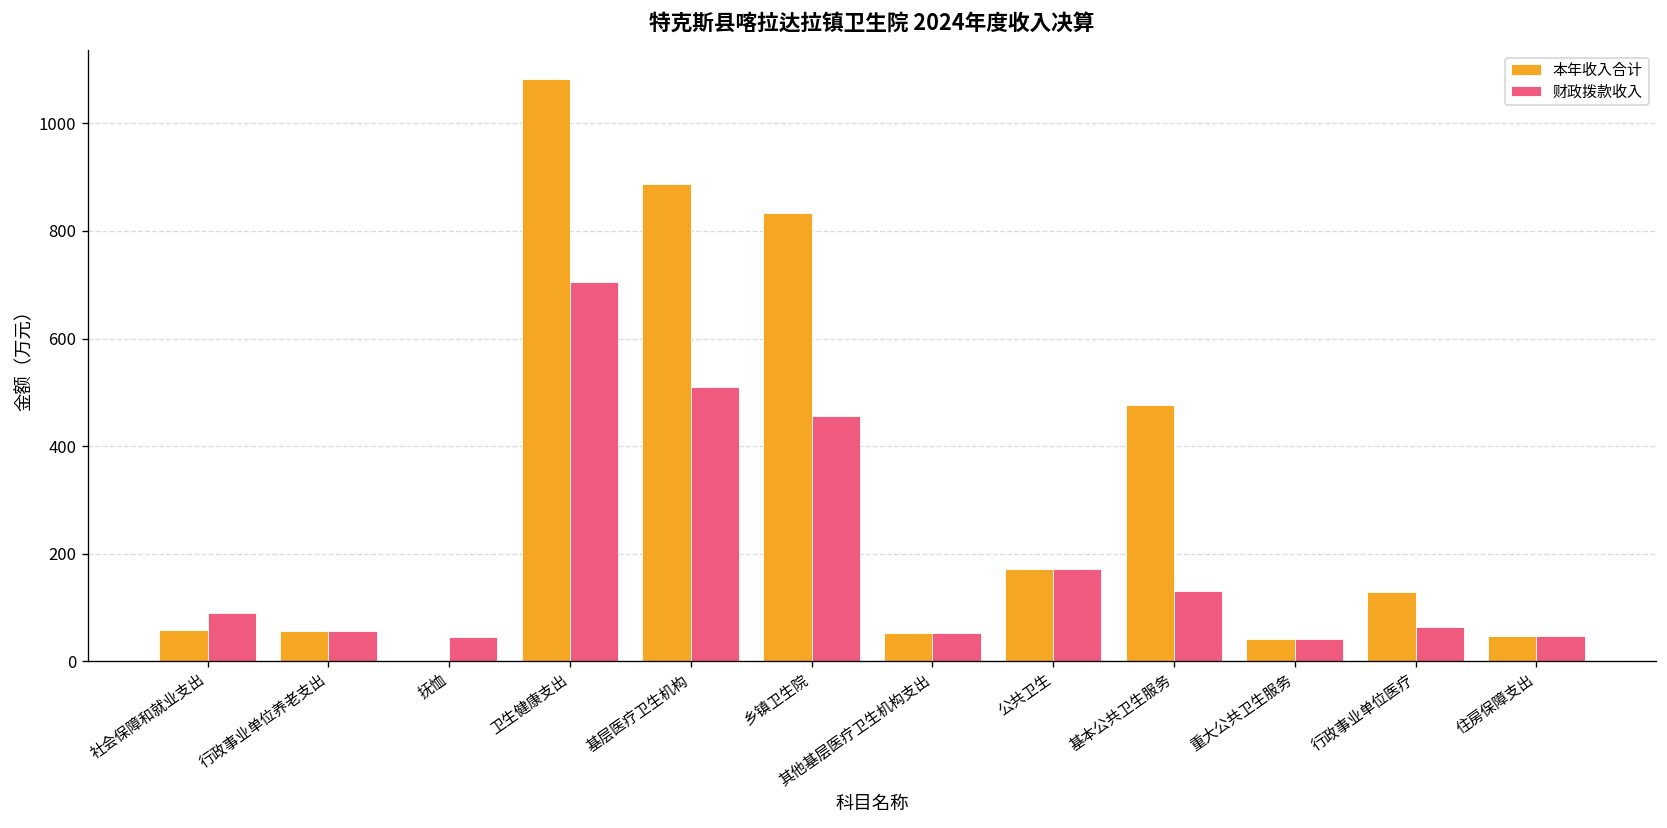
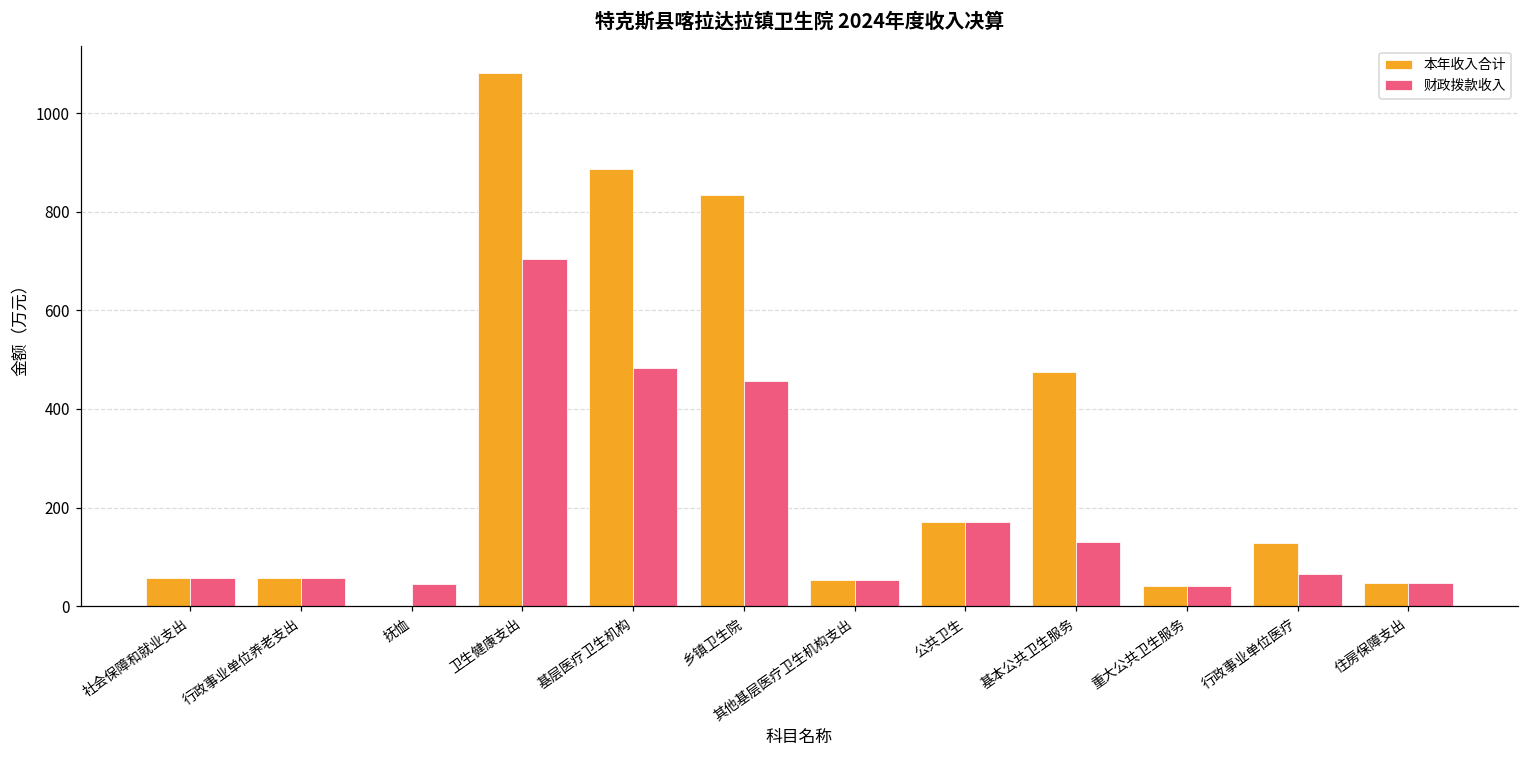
  {
    "本年收入合计": {
      "社会保障和就业支出": 60,
      "行政事业单位养老支出": 60,
      "卫生健康支出": 1080,
      "基层医疗卫生机构": 890,
      "乡镇卫生院": 830,
      "其他基层医疗卫生机构支出": 50,
      "公共卫生": 170,
      "基本公共卫生服务": 480,
      "重大公共卫生服务": 40,
      "行政事业单位医疗": 130,
      "住房保障支出": 50
    },
    "财政拨款收入": {
-     "社会保障和就业支出": 90,
+     "社会保障和就业支出": 60,
      "行政事业单位养老支出": 60,
      "抚恤": 50,
      "卫生健康支出": 700,
-     "基层医疗卫生机构": 510,
+     "基层医疗卫生机构": 480,
      "乡镇卫生院": 460,
      "其他基层医疗卫生机构支出": 50,
      "公共卫生": 170,
      "基本公共卫生服务": 130,
      "重大公共卫生服务": 40,
      "行政事业单位医疗": 60,
      "住房保障支出": 50
    }
  }
